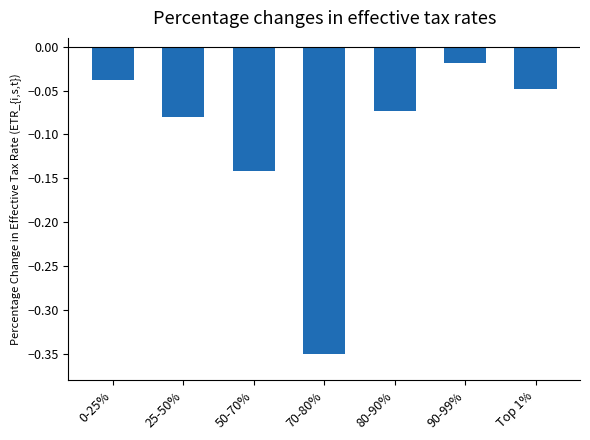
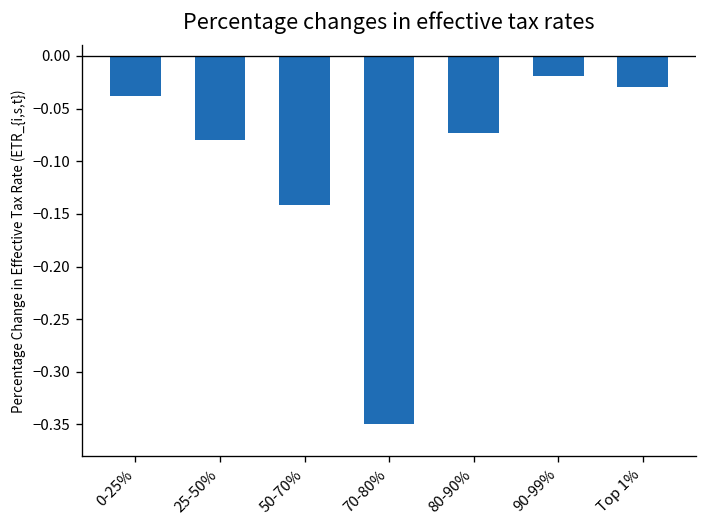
  {
    "0-25%": -0.04,
    "25-50%": -0.08,
    "50-70%": -0.14,
    "70-80%": -0.35,
    "80-90%": -0.07,
    "90-99%": -0.02,
-   "Top 1%": -0.05
+   "Top 1%": -0.03
  }
